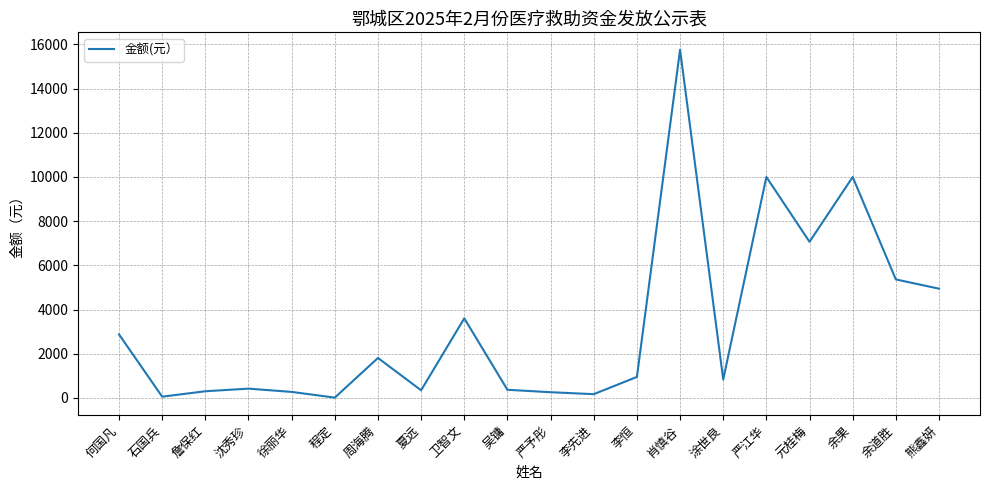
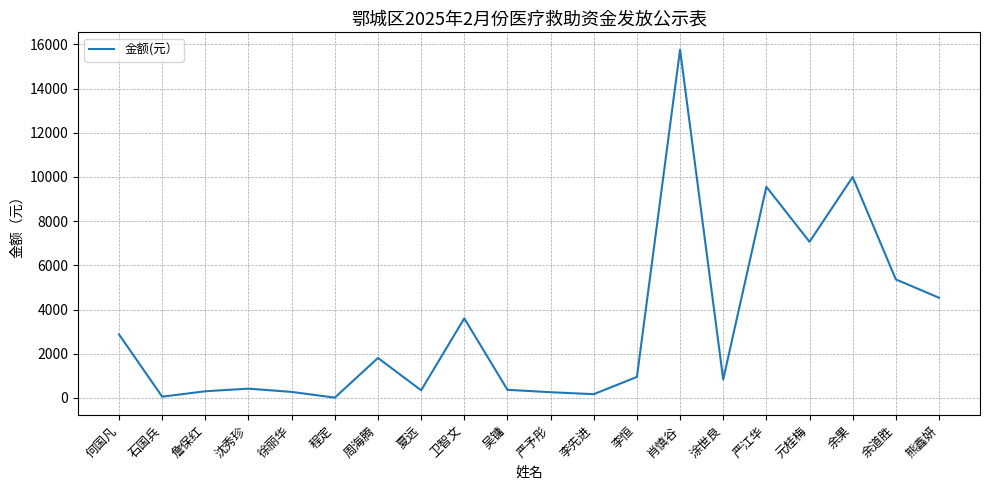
  {
    "何国凡": 2900,
    "石国兵": 100,
    "詹保红": 300,
    "沈秀珍": 400,
    "徐丽华": 300,
    "程定": 0,
    "周海腾": 1800,
    "夏远": 300,
    "卫智文": 3600,
    "吴镛": 400,
    "严予彤": 300,
    "李先进": 200,
    "李恒": 900,
    "肖慎谷": 15800,
    "涂世良": 800,
-   "严江华": 10000,
+   "严江华": 9600,
    "元桂梅": 7100,
    "余果": 10000,
    "余道胜": 5400,
-   "熊鑫妍": 4900
+   "熊鑫妍": 4500
  }
